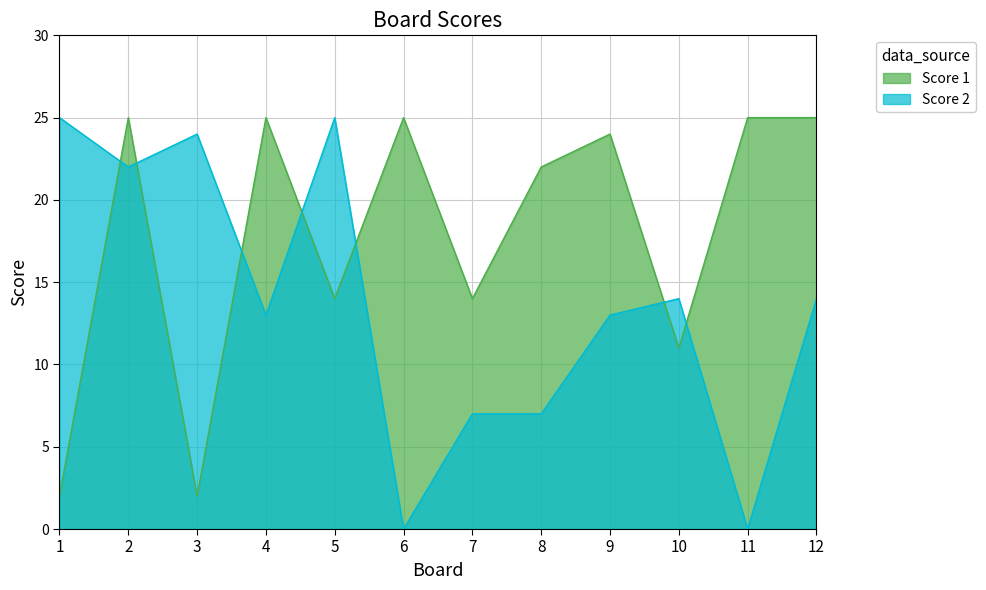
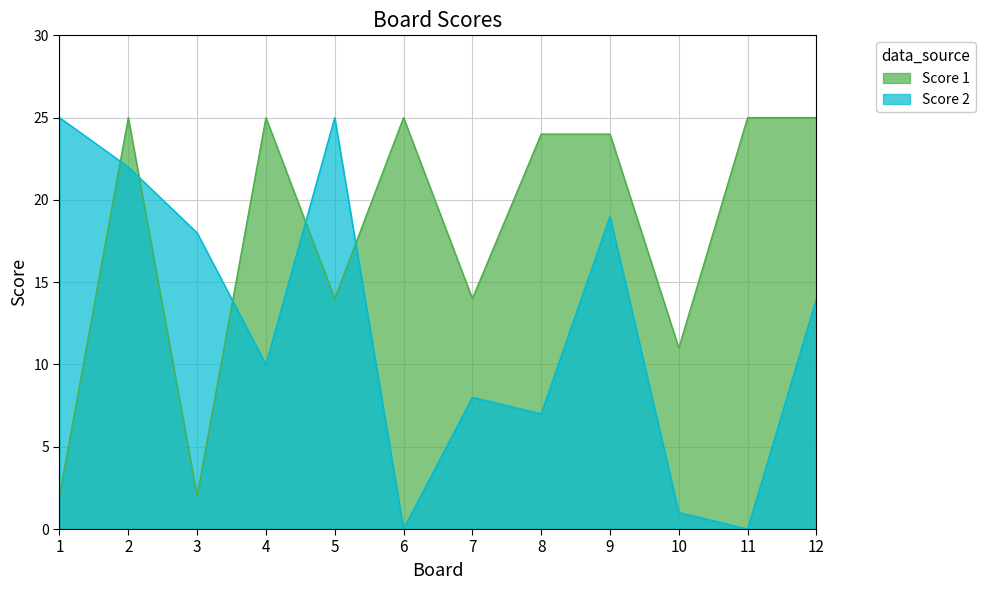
  {
    "Score 1": {
      "1": 2,
      "2": 25,
      "3": 2,
      "4": 25,
      "5": 14,
      "6": 25,
      "7": 14,
-     "8": 22,
+     "8": 24,
      "9": 24,
      "10": 11,
      "11": 25,
      "12": 25
    },
    "Score 2": {
      "1": 25,
      "2": 22,
-     "3": 24,
-     "4": 13,
+     "3": 18,
+     "4": 10,
      "5": 25,
      "6": 0,
-     "7": 7,
+     "7": 8,
      "8": 7,
-     "9": 13,
-     "10": 14,
+     "9": 19,
+     "10": 1,
      "11": 0,
      "12": 14
    }
  }
